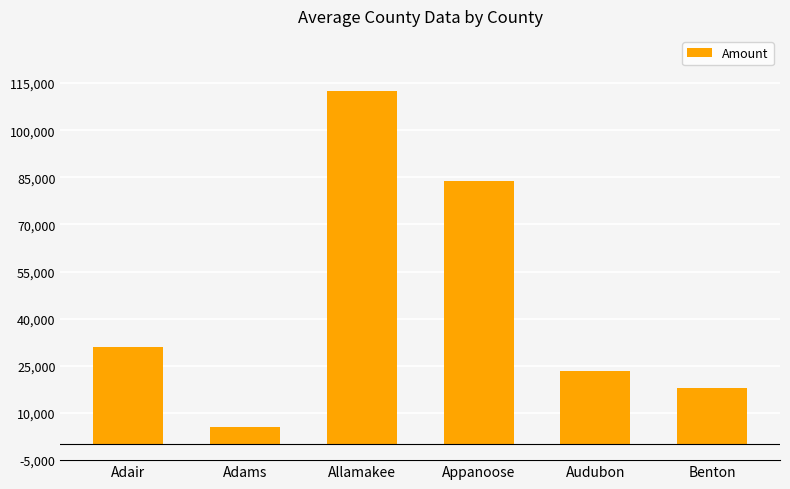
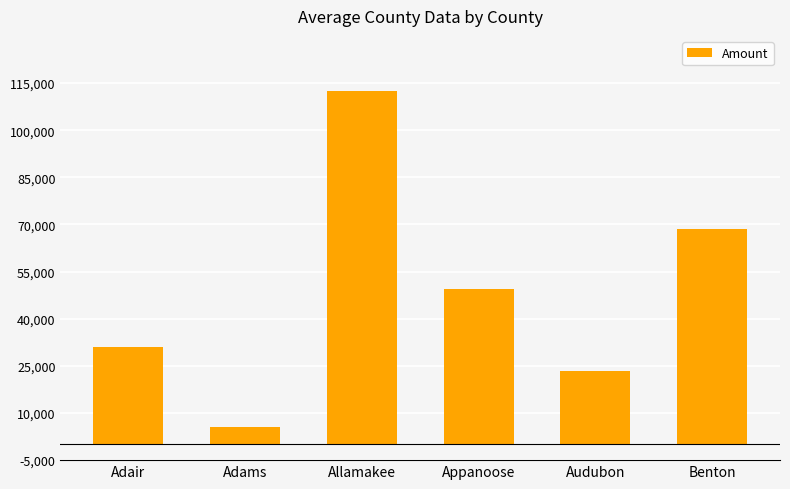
  {
    "Adair": "31,000",
    "Adams": "6,000",
    "Allamakee": "113,000",
-   "Appanoose": "84,000",
+   "Appanoose": "50,000",
    "Audubon": "23,000",
-   "Benton": "18,000"
+   "Benton": "69,000"
  }
